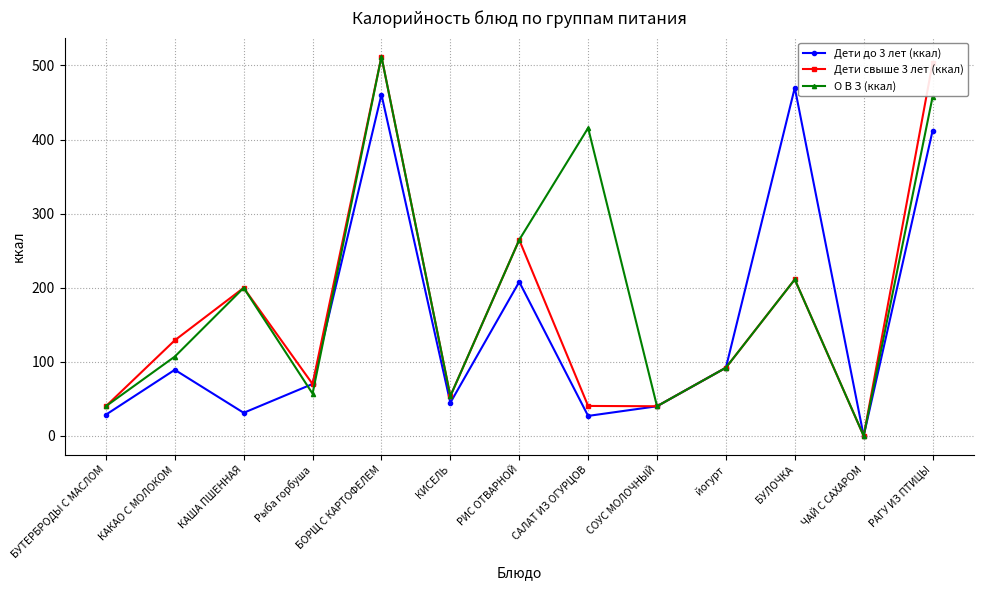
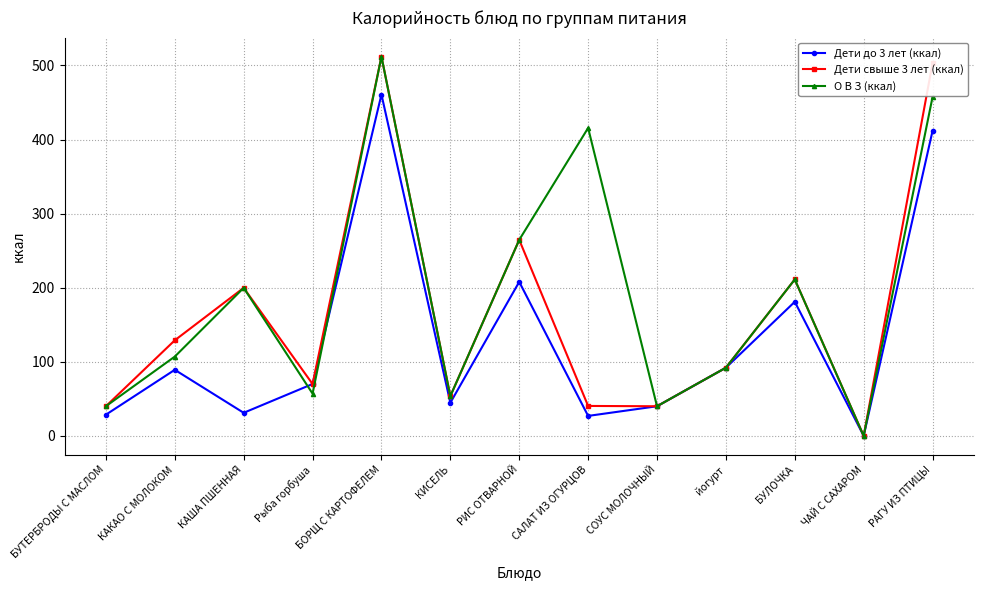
  {
    "Дети до 3 лет (ккал)": {
      "БУТЕРБРОДЫ С МАСЛОМ": 30,
      "КАКАО С МОЛОКОМ": 90,
      "КАША ПШЕННАЯ": 30,
      "БОРЩ С КАРТОФЕЛЕМ": 460,
      "КИСЕЛЬ": 40,
      "РИС ОТВАРНОЙ": 210,
      "САЛАТ ИЗ ОГУРЦОВ": 30,
-     "БУЛОЧКА": 470,
+     "БУЛОЧКА": 180,
      "РАГУ ИЗ ПТИЦЫ": 410
    },
    "Дети свыше 3 лет (ккал)": {
      "КАКАО С МОЛОКОМ": 130,
      "САЛАТ ИЗ ОГУРЦОВ": 40
    },
    "О В З (ккал)": {
      "КАКАО С МОЛОКОМ": 110,
      "Рыба горбуша": 60,
      "САЛАТ ИЗ ОГУРЦОВ": 420,
      "РАГУ ИЗ ПТИЦЫ": 460
    }
  }
